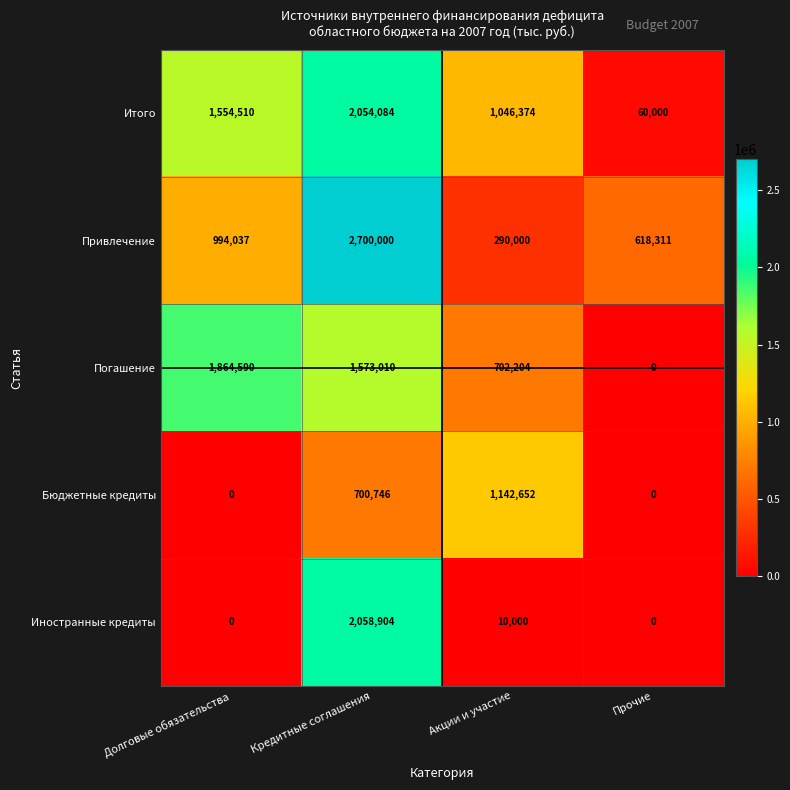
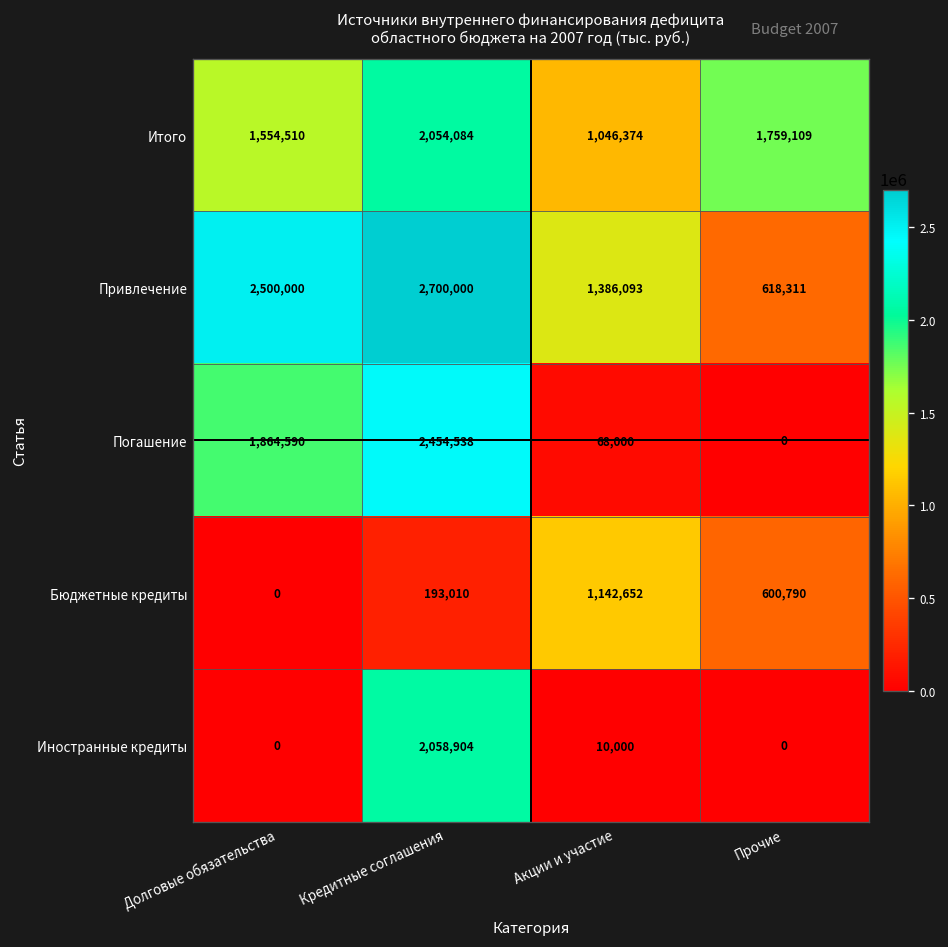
  {
    "Итого": {
      "Долговые обязательства": "1,554,510",
      "Кредитные соглашения": "2,054,084",
      "Акции и участие": "1,046,374",
-     "Прочие": "60,000"
+     "Прочие": "1,759,109"
    },
    "Привлечение": {
-     "Долговые обязательства": "994,037",
+     "Долговые обязательства": "2,500,000",
      "Кредитные соглашения": "2,700,000",
-     "Акции и участие": "290,000",
+     "Акции и участие": "1,386,093",
      "Прочие": "618,311"
    },
    "Погашение": {
      "Долговые обязательства": "1,864,590",
-     "Кредитные соглашения": "1,573,010",
-     "Акции и участие": "702,204",
+     "Кредитные соглашения": "2,454,538",
+     "Акции и участие": "68,000",
      "Прочие": "0"
    },
    "Бюджетные кредиты": {
      "Долговые обязательства": "0",
-     "Кредитные соглашения": "700,746",
+     "Кредитные соглашения": "193,010",
      "Акции и участие": "1,142,652",
-     "Прочие": "0"
+     "Прочие": "600,790"
    },
    "Иностранные кредиты": {
      "Долговые обязательства": "0",
      "Кредитные соглашения": "2,058,904",
      "Акции и участие": "10,000",
      "Прочие": "0"
    }
  }
